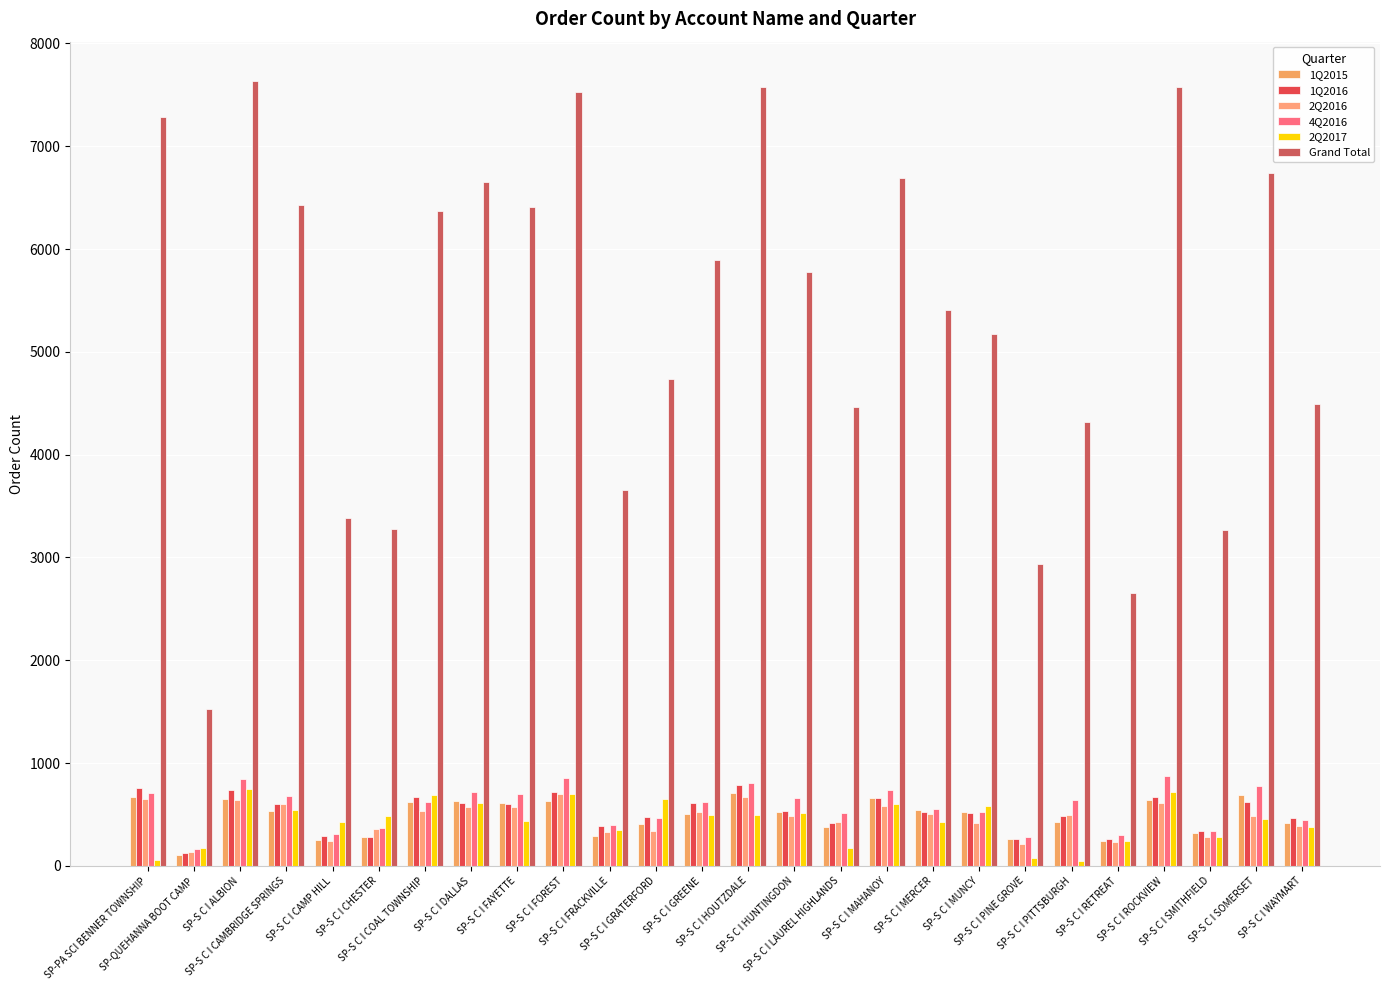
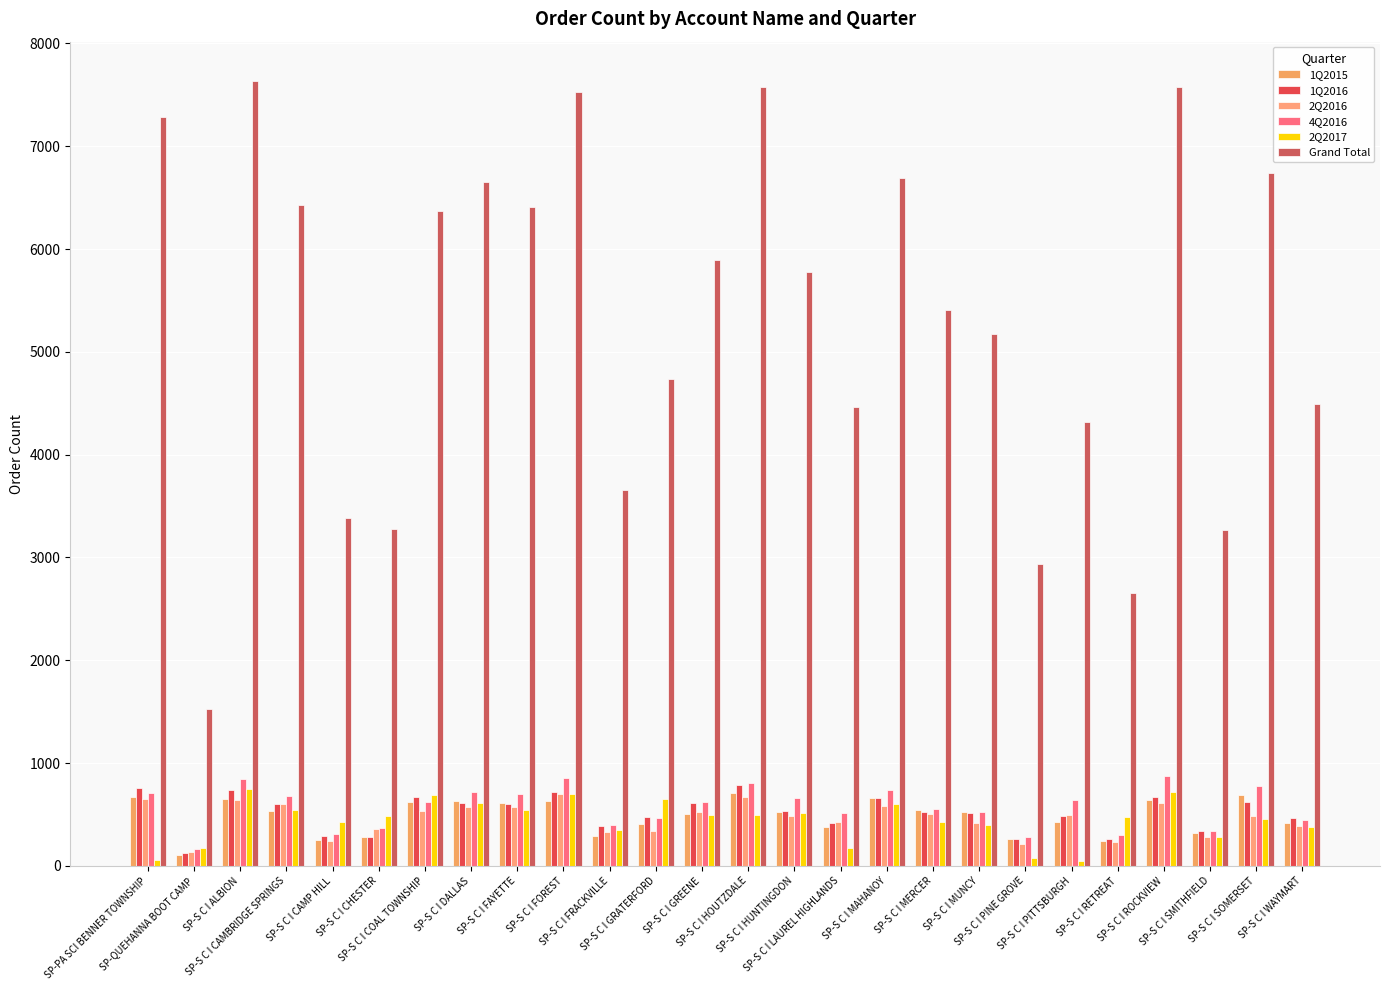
  {
    "2Q2017": {
      "SP-PA SCI BENNER TOWNSHIP": 60,
      "SP-QUEHANNA BOOT CAMP": 170,
      "SP-S C I ALBION": 750,
      "SP-S C I CAMBRIDGE SPRINGS": 540,
      "SP-S C I CAMP HILL": 430,
      "SP-S C I CHESTER": 480,
      "SP-S C I COAL TOWNSHIP": 690,
      "SP-S C I DALLAS": 620,
-     "SP-S C I FAYETTE": 430,
+     "SP-S C I FAYETTE": 540,
      "SP-S C I FOREST": 700,
      "SP-S C I FRACKVILLE": 350,
      "SP-S C I GRATERFORD": 650,
      "SP-S C I GREENE": 500,
      "SP-S C I HOUTZDALE": 500,
      "SP-S C I HUNTINGDON": 520,
      "SP-S C I LAUREL HIGHLANDS": 170,
      "SP-S C I MAHANOY": 600,
      "SP-S C I MERCER": 420,
-     "SP-S C I MUNCY": 580,
+     "SP-S C I MUNCY": 400,
      "SP-S C I PINE GROVE": 80,
      "SP-S C I PITTSBURGH": 40,
-     "SP-S C I RETREAT": 240,
+     "SP-S C I RETREAT": 470,
      "SP-S C I ROCKVIEW": 720,
      "SP-S C I SMITHFIELD": 290,
      "SP-S C I SOMERSET": 460,
      "SP-S C I WAYMART": 380
    }
  }
